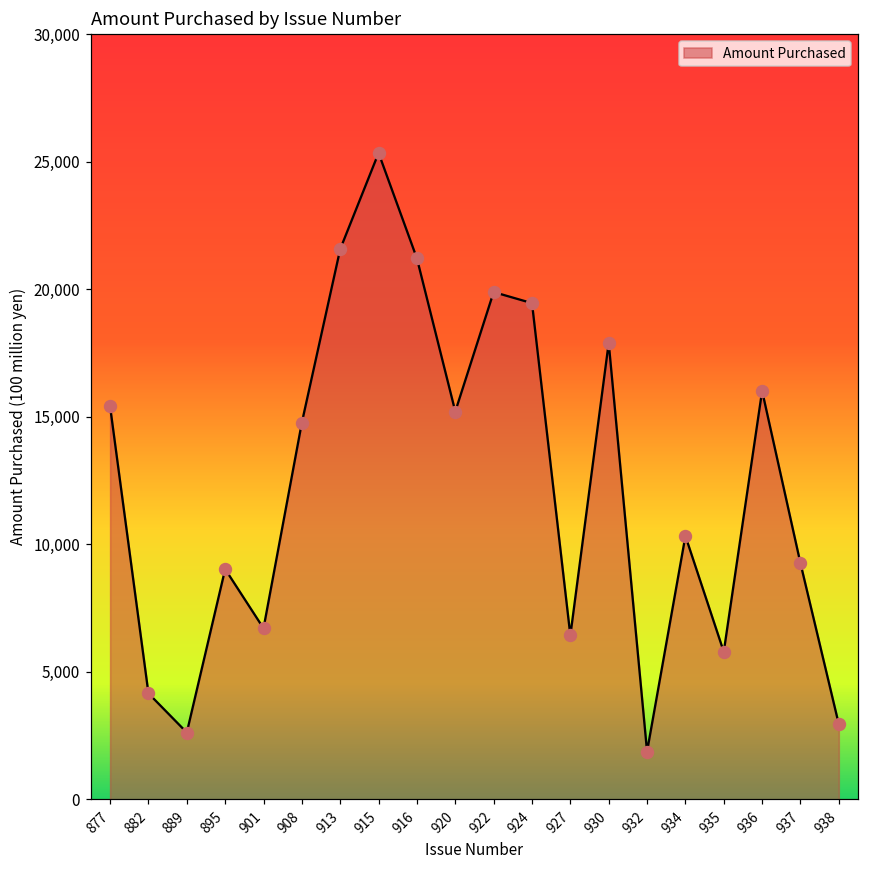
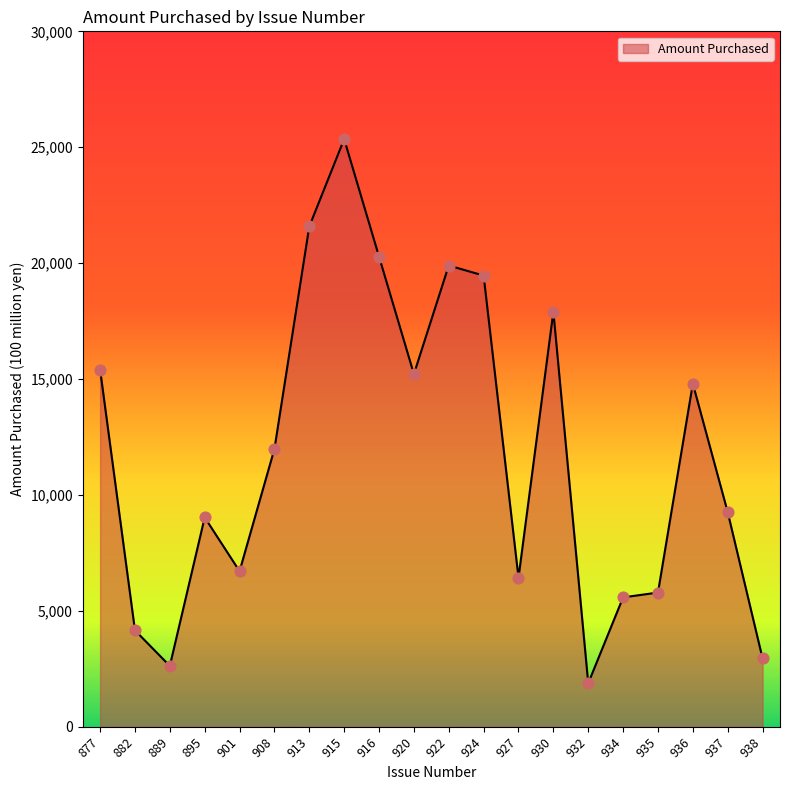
  {
    "877": "15,400",
    "882": "4,200",
    "889": "2,600",
    "895": "9,000",
    "901": "6,700",
-   "908": "14,800",
+   "908": "12,000",
    "913": "21,600",
    "915": "25,400",
-   "916": "21,200",
+   "916": "20,300",
    "920": "15,200",
    "922": "19,900",
    "924": "19,500",
    "927": "6,400",
    "930": "17,900",
    "932": "1,900",
-   "934": "10,300",
+   "934": "5,600",
    "935": "5,800",
-   "936": "16,000",
+   "936": "14,800",
    "937": "9,300",
    "938": "2,900"
  }
